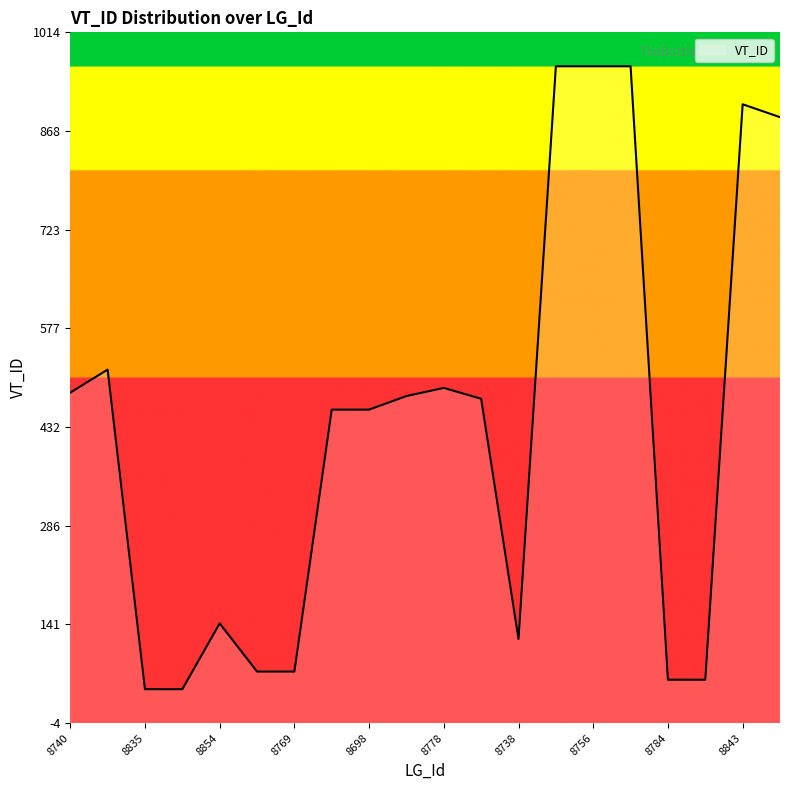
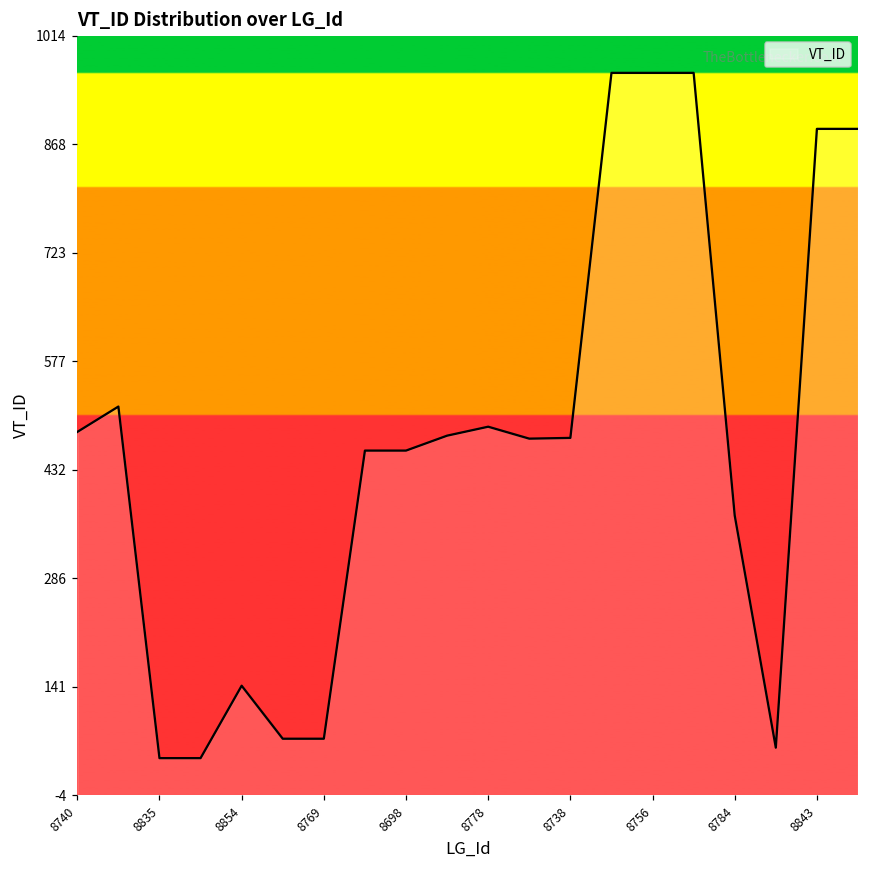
  {
    "8740": 480,
    "8835": 50,
    "8854": 140,
    "8769": 70,
    "8698": 460,
    "8778": 490,
-   "8738": 120,
+   "8738": 480,
    "8756": 960,
-   "8784": 60,
-   "8843": 910
+   "8784": 370,
+   "8843": 890
  }
